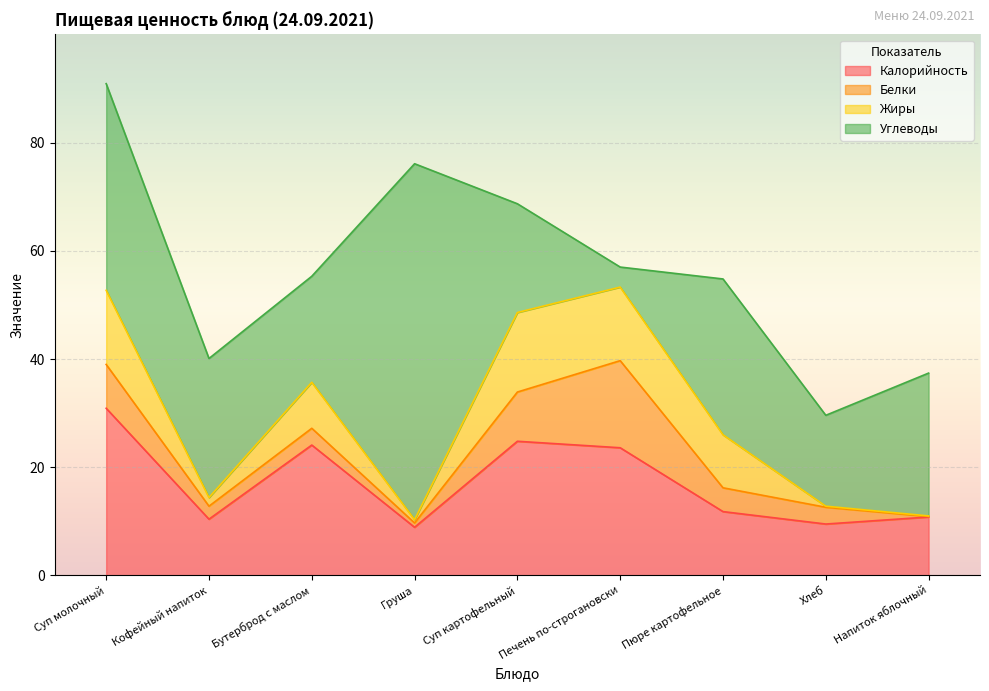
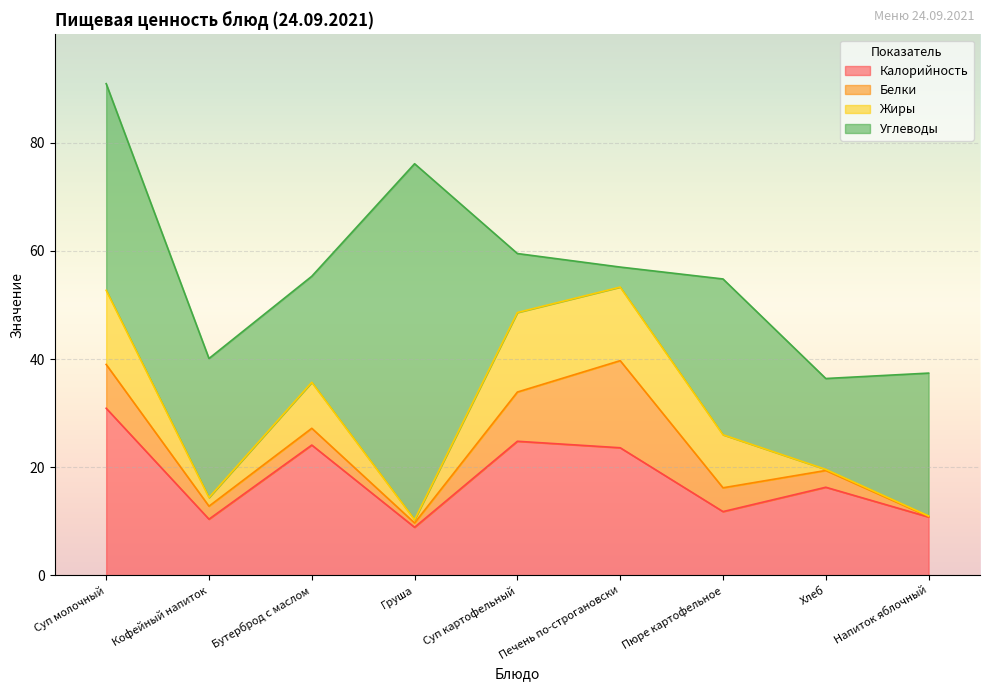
  {
    "Калорийность": {
      "Суп молочный": 31,
      "Кофейный напиток": 10,
      "Бутерброд с маслом": 24,
      "Груша": 9,
      "Суп картофельный": 25,
      "Печень по-строгановски": 24,
      "Пюре картофельное": 12,
-     "Хлеб": 10
+     "Хлеб": 16
    },
    "Углеводы": {
      "Суп молочный": 38,
      "Кофейный напиток": 26,
      "Бутерброд с маслом": 20,
      "Груша": 66,
-     "Суп картофельный": 20,
+     "Суп картофельный": 11,
      "Печень по-строгановски": 4,
      "Пюре картофельное": 29,
      "Хлеб": 17,
      "Напиток яблочный": 26
    }
  }
